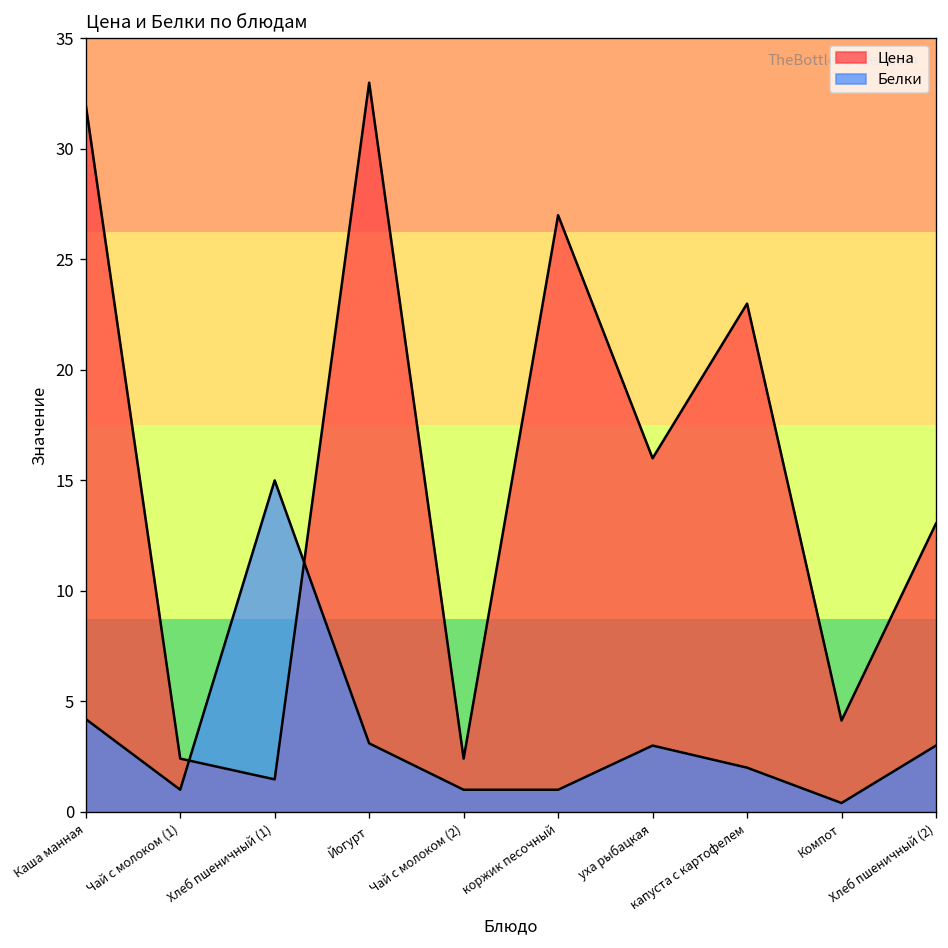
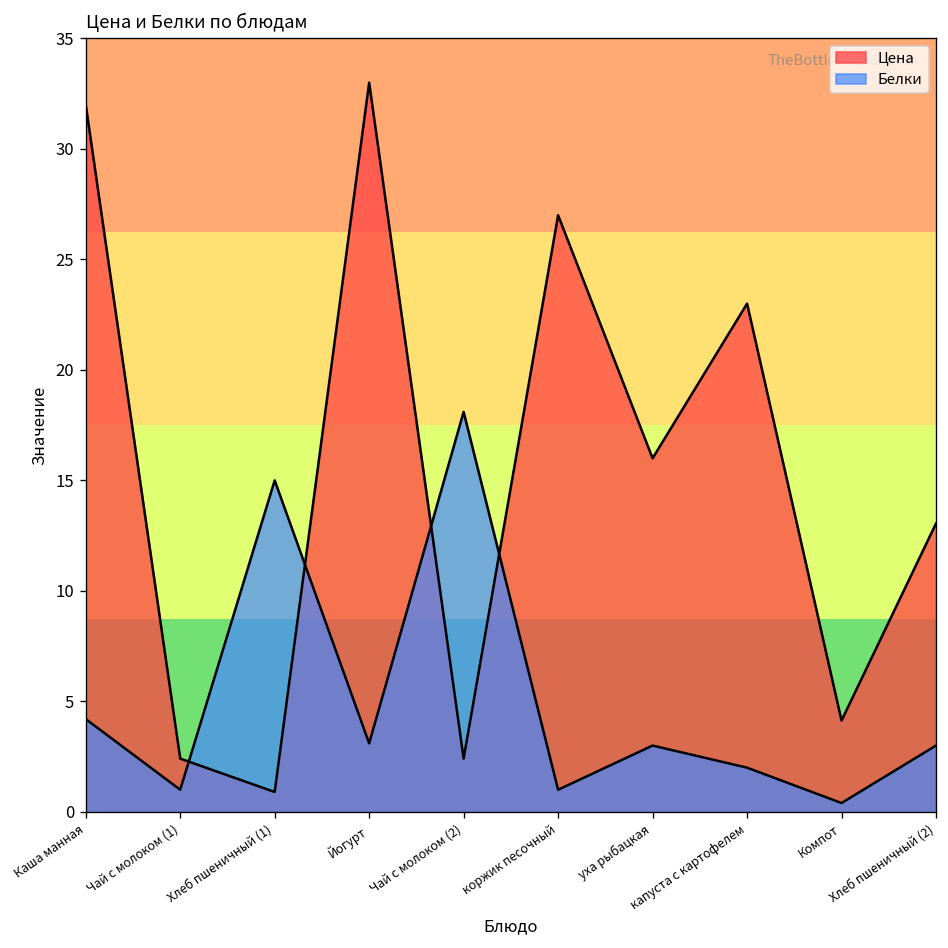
  {
    "Цена": {
      "Каша манная": 32.0,
      "Чай с молоком (1)": 2.4,
-     "Хлеб пшеничный (1)": 1.5,
+     "Хлеб пшеничный (1)": 0.9,
      "Йогурт": 33.0,
      "Чай с молоком (2)": 2.4,
      "коржик песочный": 27.0,
      "уха рыбацкая": 16.0,
      "капуста с картофелем": 23.0,
      "Компот": 4.1,
      "Хлеб пшеничный (2)": 13.1
    },
    "Белки": {
      "Каша манная": 4.2,
      "Чай с молоком (1)": 1.0,
      "Хлеб пшеничный (1)": 15.0,
      "Йогурт": 3.1,
-     "Чай с молоком (2)": 1.0,
+     "Чай с молоком (2)": 18.1,
      "коржик песочный": 1.0,
      "уха рыбацкая": 3.0,
      "капуста с картофелем": 2.0,
      "Компот": 0.4,
      "Хлеб пшеничный (2)": 3.0
    }
  }
